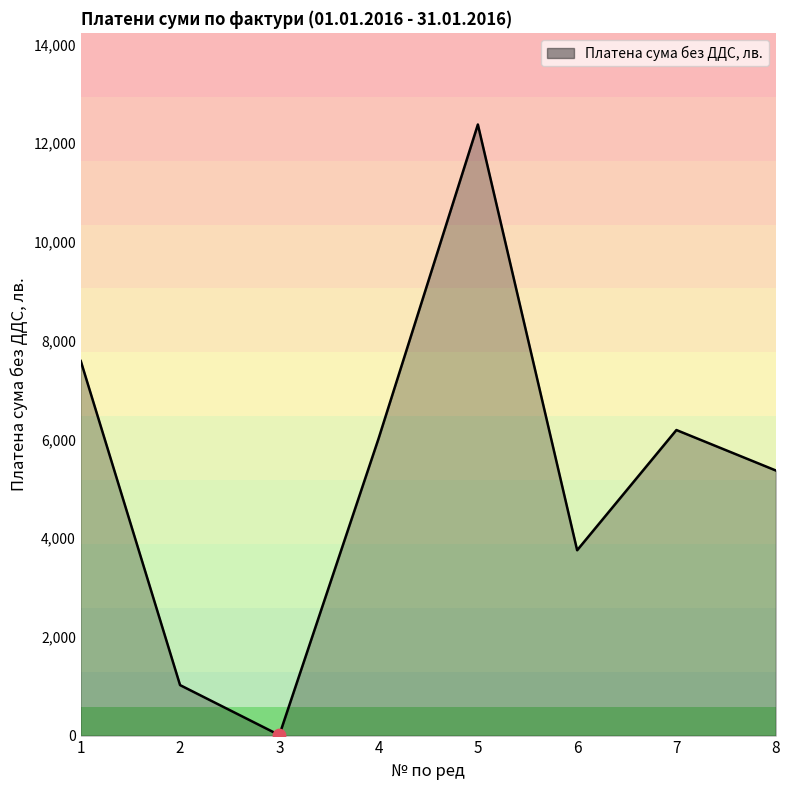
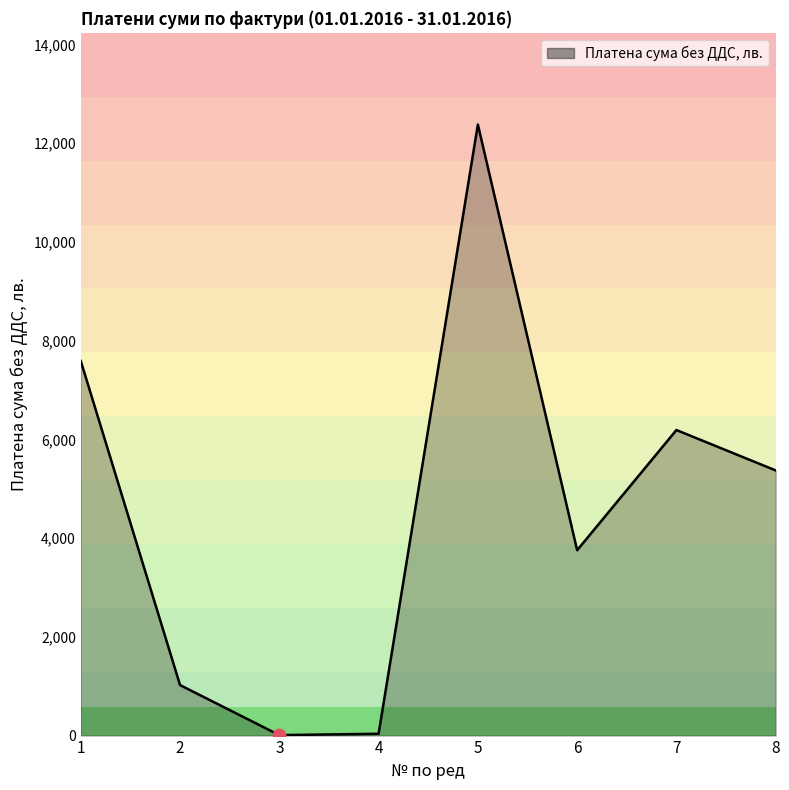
  {
    "Платена сума без ДДС, лв.": {
      "1": "7,600",
      "2": "1,000",
-     "4": "6,000",
+     "4": "0",
      "5": "12,400",
      "6": "3,800",
      "7": "6,200",
      "8": "5,400"
    }
  }
